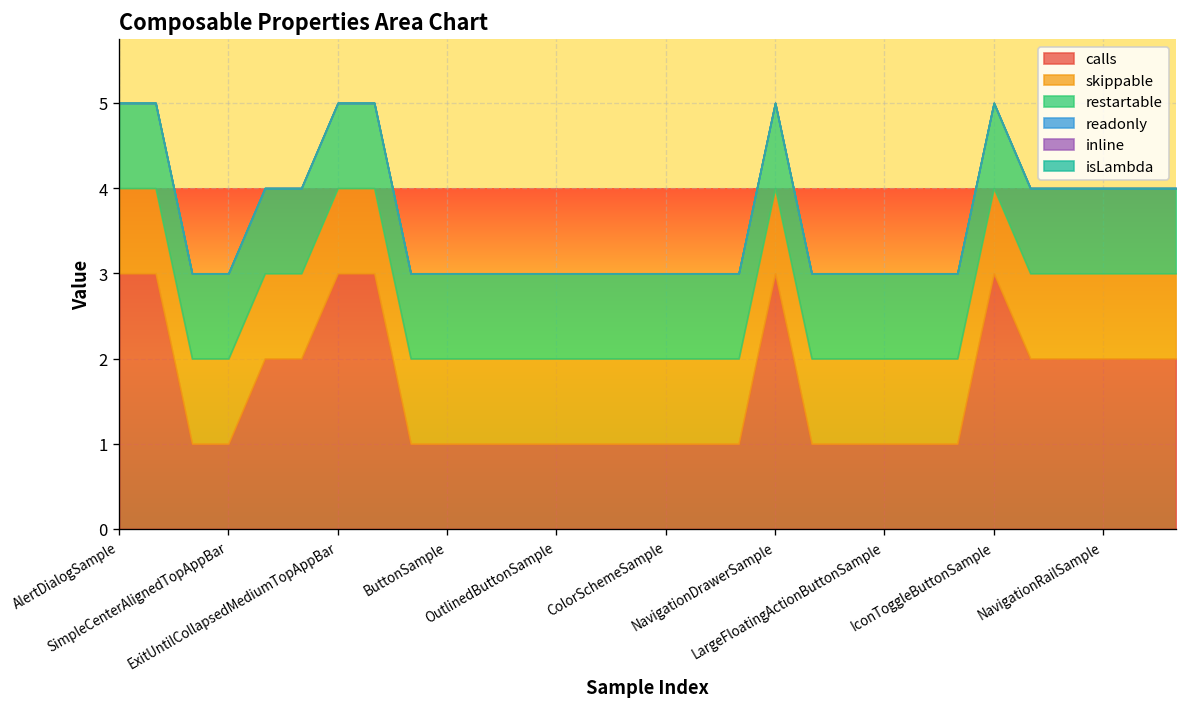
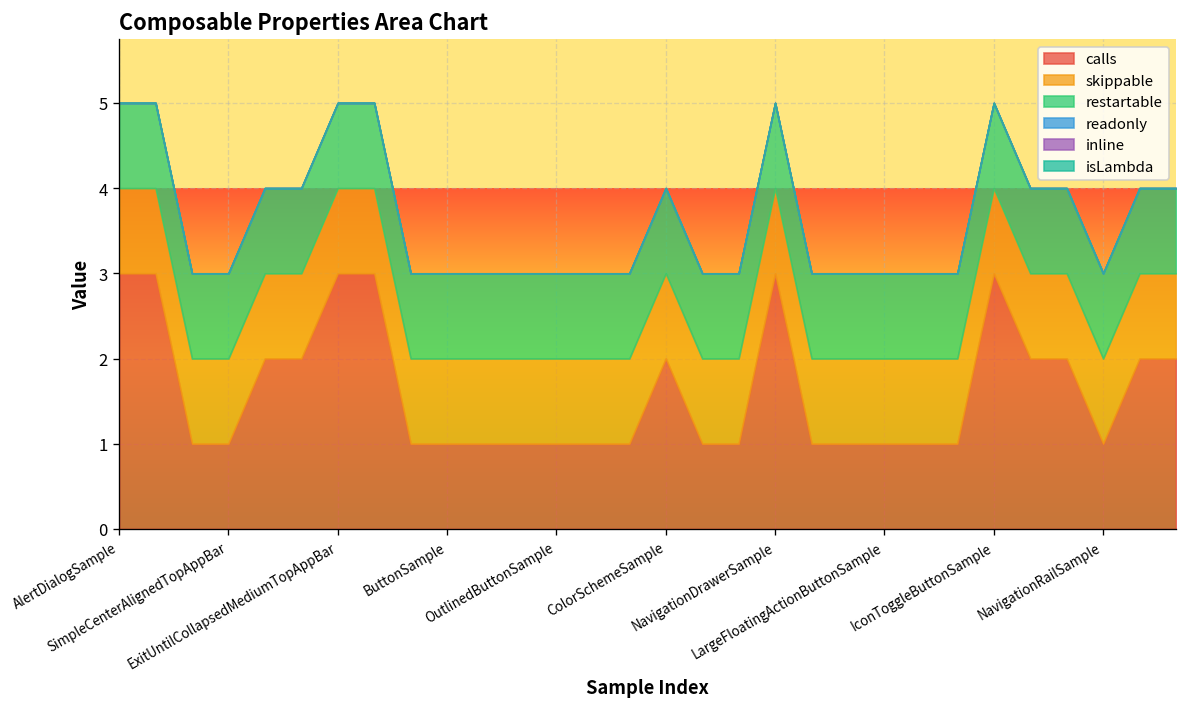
  {
    "calls": {
      "AlertDialogSample": 3,
      "SimpleCenterAlignedTopAppBar": 1,
      "ExitUntilCollapsedMediumTopAppBar": 3,
      "ButtonSample": 1,
      "OutlinedButtonSample": 1,
-     "ColorSchemeSample": 1,
+     "ColorSchemeSample": 2,
      "NavigationDrawerSample": 3,
      "LargeFloatingActionButtonSample": 1,
      "IconToggleButtonSample": 3,
-     "NavigationRailSample": 2
+     "NavigationRailSample": 1
    },
    "skippable": {
      "AlertDialogSample": 1,
      "SimpleCenterAlignedTopAppBar": 1,
      "ExitUntilCollapsedMediumTopAppBar": 1,
      "ButtonSample": 1,
      "OutlinedButtonSample": 1,
      "ColorSchemeSample": 1,
      "NavigationDrawerSample": 1,
      "LargeFloatingActionButtonSample": 1,
      "IconToggleButtonSample": 1,
      "NavigationRailSample": 1
    }
  }
